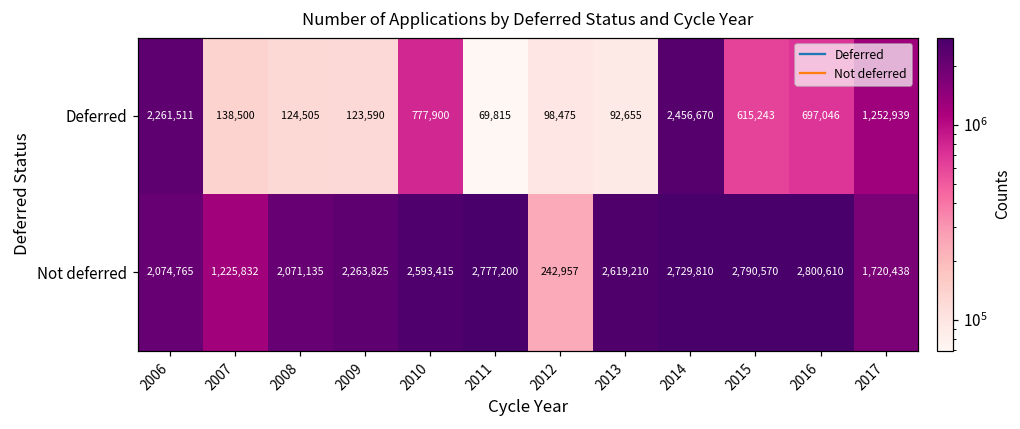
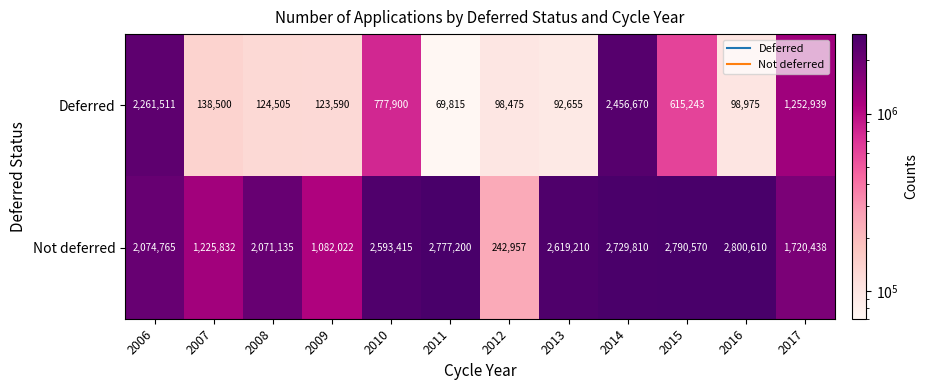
  {
    "Deferred": {
      "2006": "2,261,511",
      "2007": "138,500",
      "2008": "124,505",
      "2009": "123,590",
      "2010": "777,900",
      "2011": "69,815",
      "2012": "98,475",
      "2013": "92,655",
      "2014": "2,456,670",
      "2015": "615,243",
-     "2016": "697,046",
+     "2016": "98,975",
      "2017": "1,252,939"
    },
    "Not deferred": {
      "2006": "2,074,765",
      "2007": "1,225,832",
      "2008": "2,071,135",
-     "2009": "2,263,825",
+     "2009": "1,082,022",
      "2010": "2,593,415",
      "2011": "2,777,200",
      "2012": "242,957",
      "2013": "2,619,210",
      "2014": "2,729,810",
      "2015": "2,790,570",
      "2016": "2,800,610",
      "2017": "1,720,438"
    }
  }
